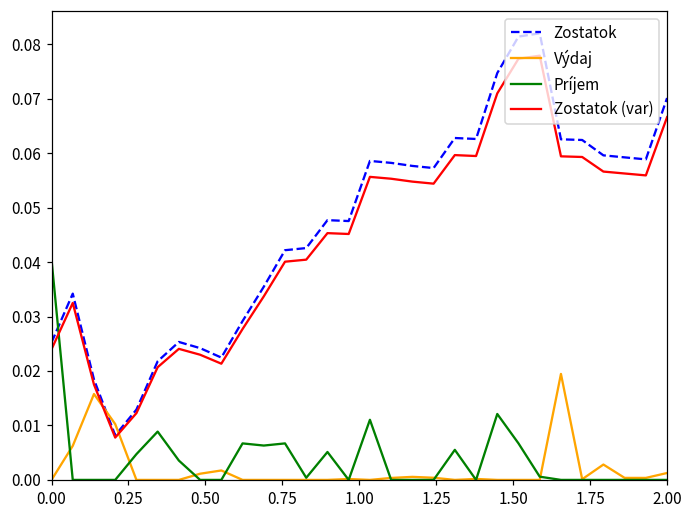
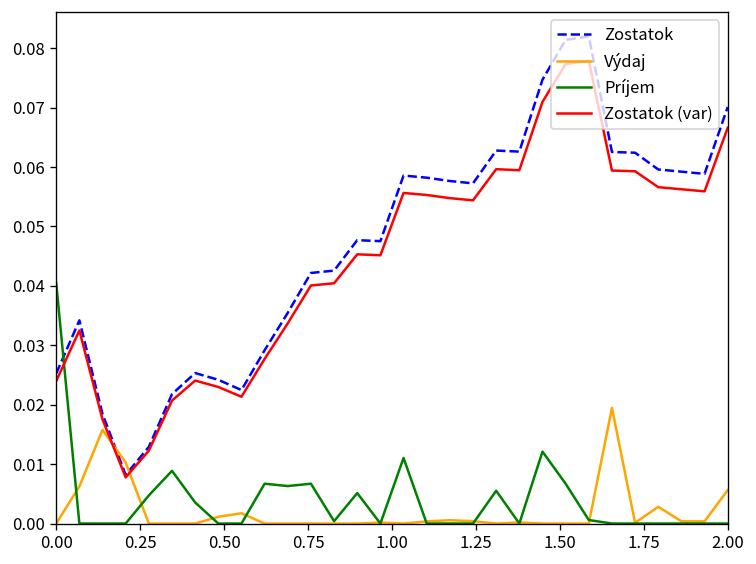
  {
    "Zostatok": {
      "0.00": 0.025,
      "2.00": 0.070
    },
    "Výdaj": {
      "0.00": 0.000,
-     "2.00": 0.001
+     "2.00": 0.006
    },
    "Príjem": {
      "0.00": 0.040,
      "2.00": 0.000
    },
    "Zostatok (var)": {
      "0.00": 0.024,
      "2.00": 0.067
    }
  }
